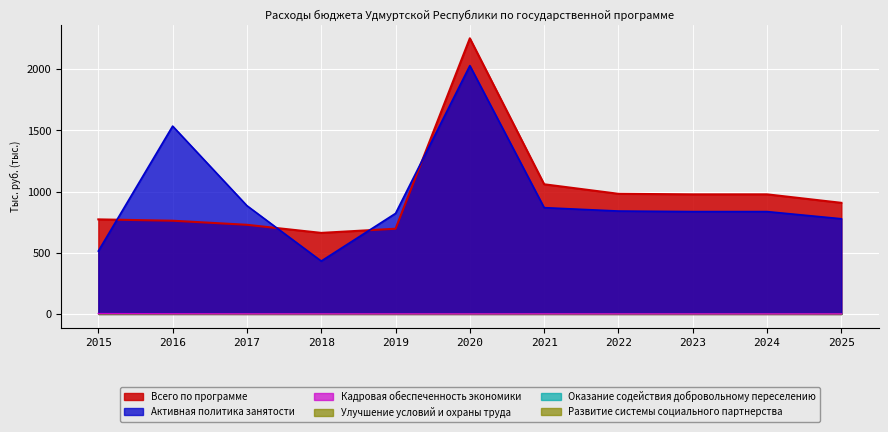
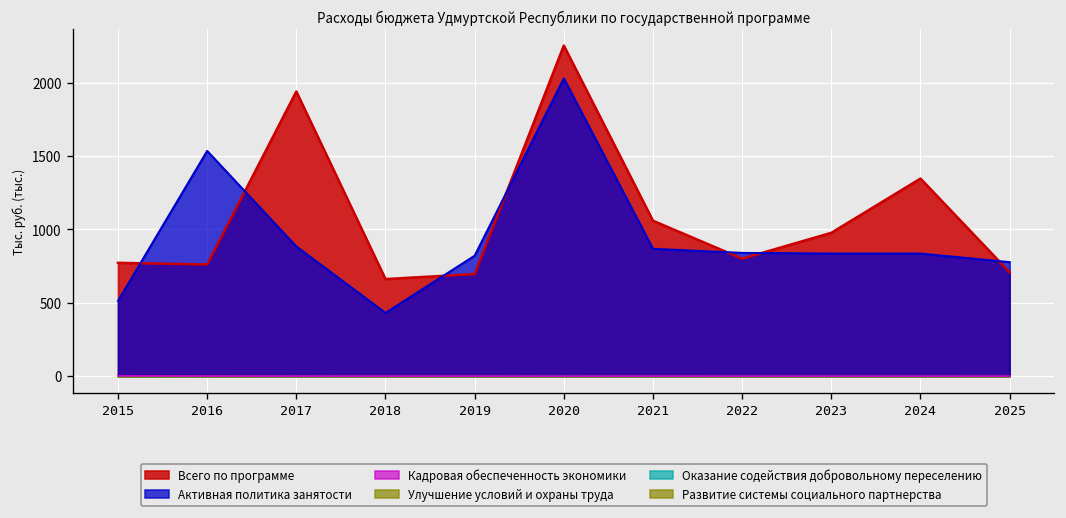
  {
    "Всего по программе": {
      "2015": 770,
      "2016": 760,
-     "2017": 730,
+     "2017": 1940,
      "2018": 660,
      "2019": 700,
      "2020": 2250,
      "2021": 1060,
-     "2022": 980,
+     "2022": 800,
      "2023": 980,
-     "2024": 980,
-     "2025": 910
+     "2024": 1350,
+     "2025": 710
    },
    "Активная политика занятости": {
      "2015": 510,
      "2016": 1530,
      "2017": 880,
      "2018": 430,
      "2019": 820,
      "2020": 2030,
      "2021": 870,
      "2022": 840,
      "2023": 840,
      "2024": 840,
      "2025": 780
    },
    "Развитие системы социального партнерства": {
      "2015": 0,
      "2016": 0,
      "2017": 0,
      "2018": 0,
      "2019": 0,
      "2020": 0,
      "2021": 0,
      "2022": 0,
      "2023": 0,
      "2024": 0,
      "2025": 0
    }
  }
